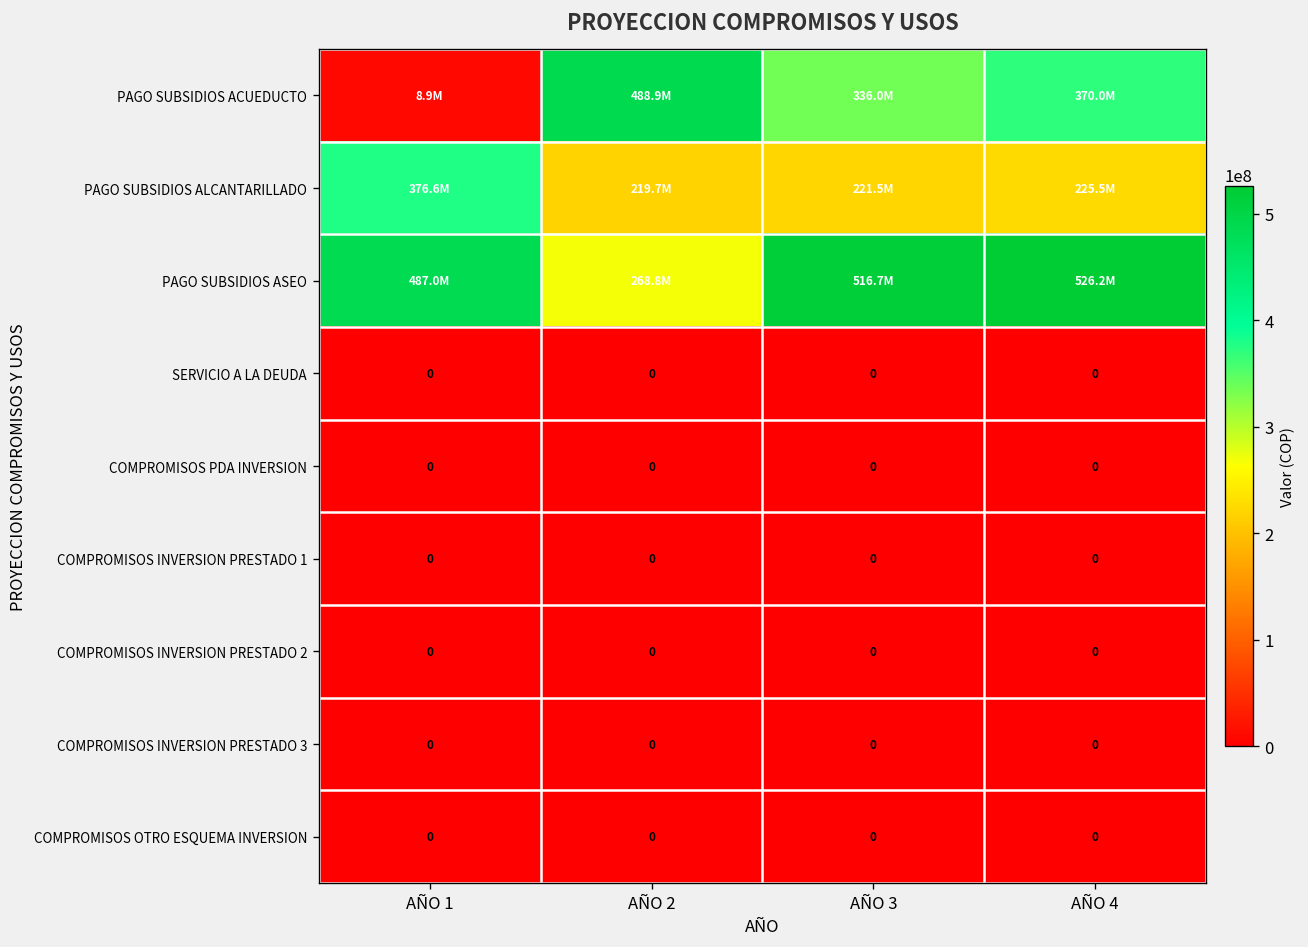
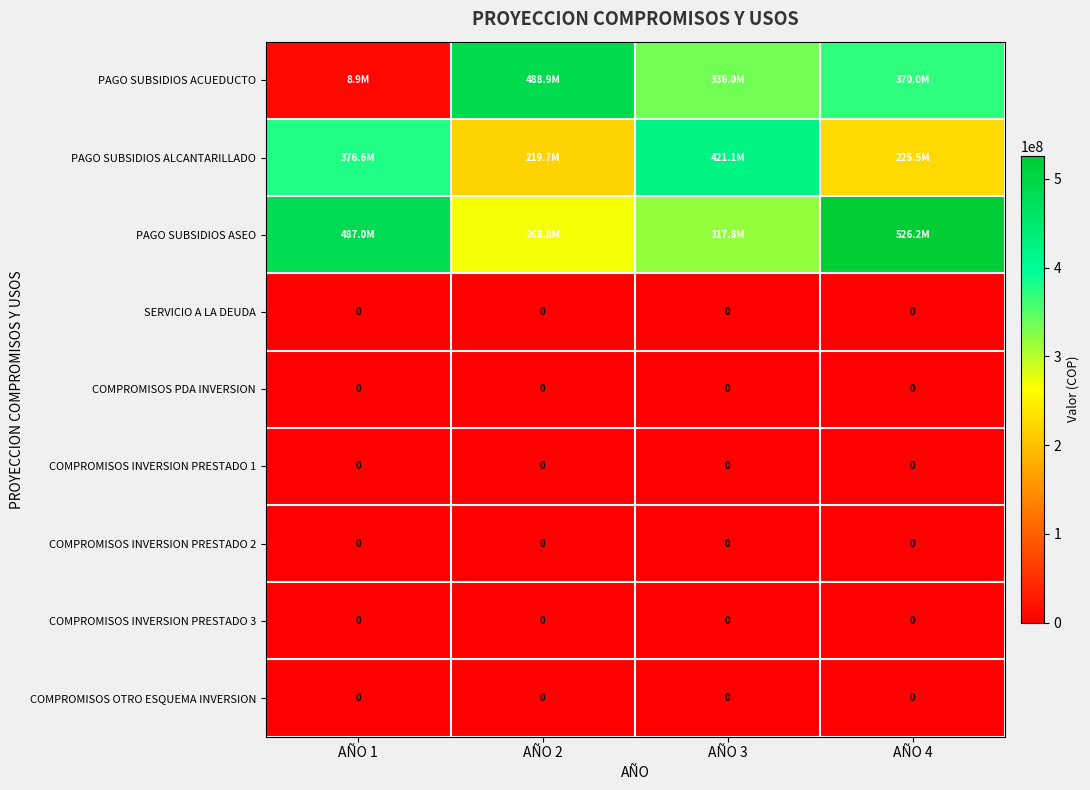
  {
    "PAGO SUBSIDIOS ACUEDUCTO": {
      "AÑO 1": "8.9M",
      "AÑO 2": "488.9M",
      "AÑO 3": "336.0M",
      "AÑO 4": "370.0M"
    },
    "PAGO SUBSIDIOS ALCANTARILLADO": {
      "AÑO 1": "376.6M",
      "AÑO 2": "219.7M",
-     "AÑO 3": "221.5M",
+     "AÑO 3": "421.1M",
      "AÑO 4": "225.5M"
    },
    "PAGO SUBSIDIOS ASEO": {
      "AÑO 1": "487.0M",
      "AÑO 2": "268.8M",
-     "AÑO 3": "516.7M",
+     "AÑO 3": "317.8M",
      "AÑO 4": "526.2M"
    },
    "SERVICIO A LA DEUDA": {
      "AÑO 1": "0",
      "AÑO 2": "0",
      "AÑO 3": "0",
      "AÑO 4": "0"
    },
    "COMPROMISOS PDA INVERSION": {
      "AÑO 1": "0",
      "AÑO 2": "0",
      "AÑO 3": "0",
      "AÑO 4": "0"
    },
    "COMPROMISOS INVERSION PRESTADO 1": {
      "AÑO 1": "0",
      "AÑO 2": "0",
      "AÑO 3": "0",
      "AÑO 4": "0"
    },
    "COMPROMISOS INVERSION PRESTADO 2": {
      "AÑO 1": "0",
      "AÑO 2": "0",
      "AÑO 3": "0",
      "AÑO 4": "0"
    },
    "COMPROMISOS INVERSION PRESTADO 3": {
      "AÑO 1": "0",
      "AÑO 2": "0",
      "AÑO 3": "0",
      "AÑO 4": "0"
    },
    "COMPROMISOS OTRO ESQUEMA INVERSION": {
      "AÑO 1": "0",
      "AÑO 2": "0",
      "AÑO 3": "0",
      "AÑO 4": "0"
    }
  }
